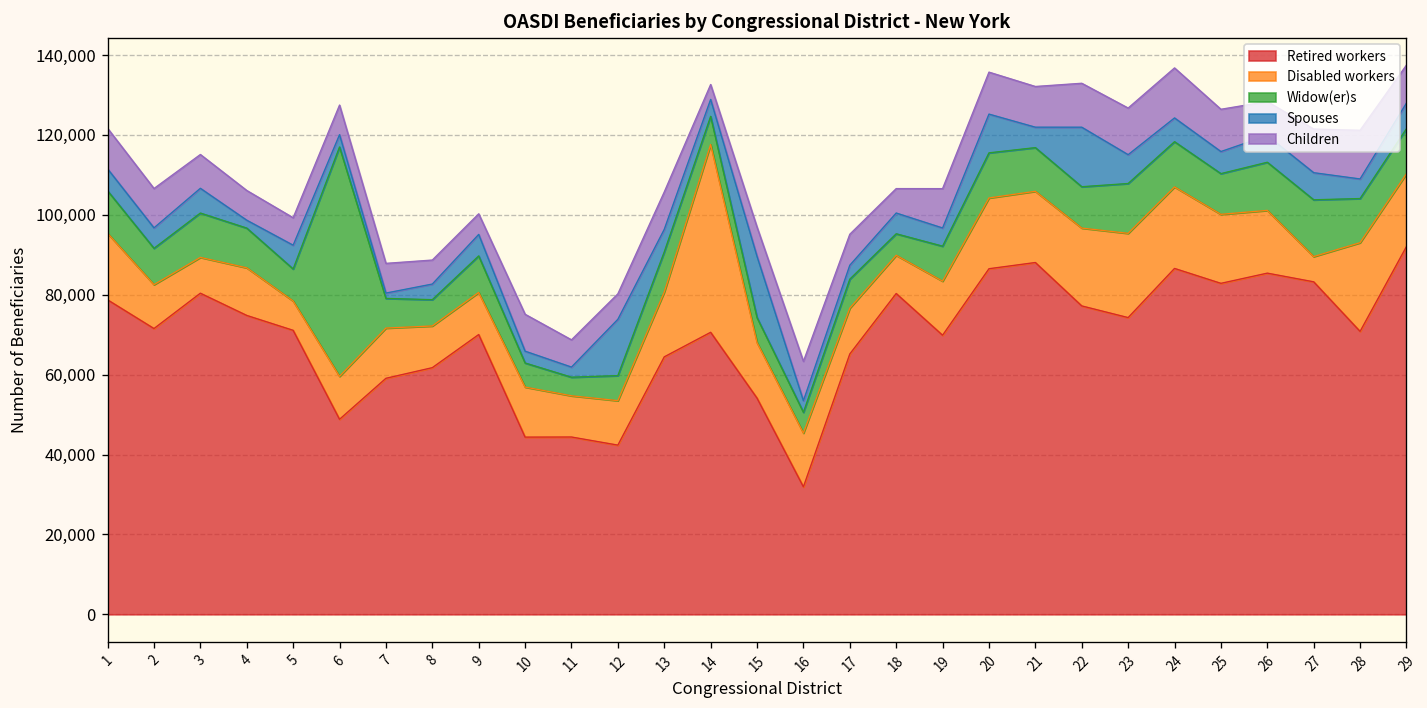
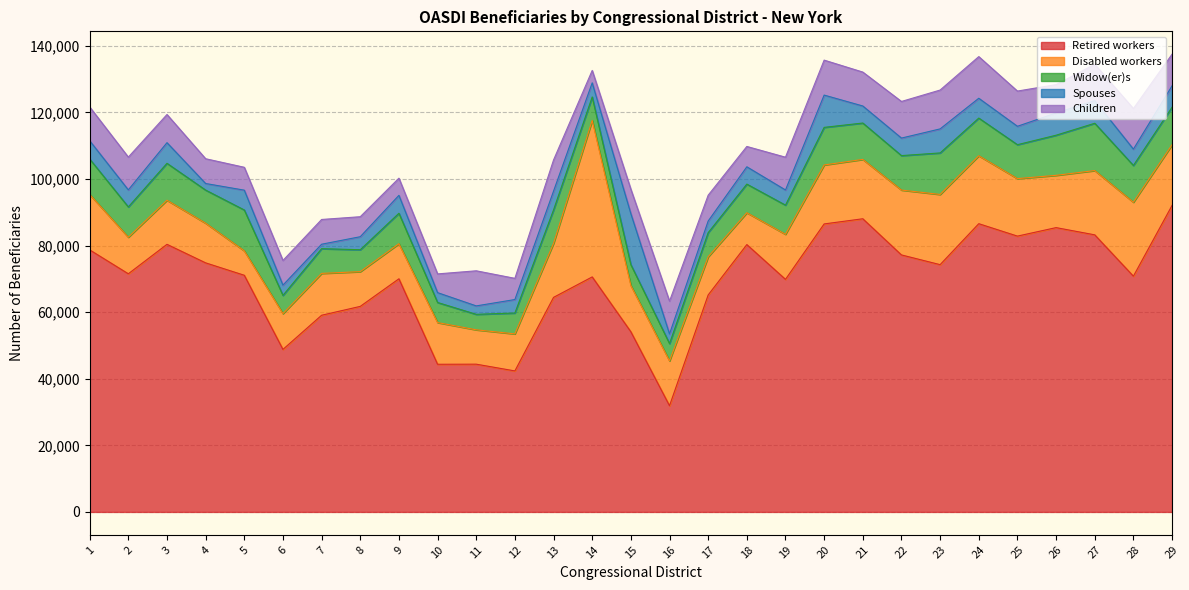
  {
    "Retired workers": {
      "1": "79,000",
      "2": "72,000",
      "3": "80,000",
      "4": "75,000",
      "5": "71,000",
      "6": "49,000",
      "7": "59,000",
      "8": "62,000",
      "9": "70,000",
      "10": "44,000",
      "11": "44,000",
      "12": "42,000",
      "13": "64,000",
      "14": "71,000",
      "15": "54,000",
      "16": "32,000",
      "17": "65,000",
      "18": "80,000",
      "19": "70,000",
      "20": "87,000",
      "21": "88,000",
      "22": "77,000",
      "23": "74,000",
      "24": "87,000",
      "25": "83,000",
      "26": "85,000",
      "27": "83,000",
      "28": "71,000",
      "29": "92,000"
    },
    "Disabled workers": {
      "1": "17,000",
      "2": "11,000",
-     "3": "9,000",
+     "3": "13,000",
      "4": "12,000",
      "5": "7,000",
      "6": "11,000",
      "7": "13,000",
      "8": "10,000",
      "9": "11,000",
      "10": "13,000",
      "11": "10,000",
      "12": "11,000",
      "13": "16,000",
      "14": "47,000",
      "15": "14,000",
      "16": "13,000",
      "17": "11,000",
      "18": "10,000",
      "19": "14,000",
      "20": "18,000",
      "21": "18,000",
      "22": "19,000",
      "23": "21,000",
      "24": "20,000",
      "25": "17,000",
      "26": "16,000",
-     "27": "6,000",
+     "27": "19,000",
      "28": "22,000",
      "29": "18,000"
    },
    "Widow(er)s": {
      "1": "11,000",
      "2": "9,000",
      "3": "11,000",
      "4": "10,000",
-     "5": "8,000",
-     "6": "57,000",
+     "5": "12,000",
+     "6": "5,000",
      "7": "7,000",
      "8": "7,000",
      "9": "9,000",
      "10": "6,000",
      "11": "5,000",
      "12": "6,000",
      "13": "10,000",
      "14": "7,000",
      "15": "6,000",
      "16": "5,000",
      "17": "7,000",
-     "18": "5,000",
+     "18": "9,000",
      "19": "9,000",
      "20": "11,000",
      "21": "11,000",
      "22": "10,000",
      "23": "12,000",
      "24": "11,000",
      "25": "10,000",
      "26": "12,000",
      "27": "14,000",
      "28": "11,000",
      "29": "11,000"
    },
    "Spouses": {
      "1": "5,000",
      "2": "5,000",
      "3": "6,000",
      "4": "2,000",
      "5": "6,000",
      "6": "3,000",
      "7": "1,000",
      "8": "4,000",
      "9": "5,000",
      "10": "3,000",
      "11": "3,000",
-     "12": "14,000",
+     "12": "4,000",
      "13": "6,000",
      "14": "4,000",
      "15": "15,000",
      "16": "3,000",
      "17": "3,000",
      "18": "5,000",
      "19": "5,000",
      "20": "10,000",
      "21": "5,000",
-     "22": "15,000",
+     "22": "5,000",
      "23": "7,000",
      "24": "6,000",
      "25": "6,000",
      "28": "5,000",
      "29": "6,000"
    },
    "Children": {
      "1": "10,000",
      "2": "10,000",
      "3": "8,000",
      "4": "7,000",
      "5": "7,000",
      "6": "7,000",
      "7": "7,000",
      "8": "6,000",
      "9": "5,000",
-     "10": "9,000",
-     "11": "7,000",
+     "10": "6,000",
+     "11": "11,000",
      "12": "6,000",
      "13": "9,000",
      "14": "4,000",
      "15": "7,000",
      "16": "10,000",
      "17": "8,000",
      "18": "6,000",
      "19": "10,000",
      "20": "11,000",
      "21": "10,000",
      "22": "11,000",
      "23": "12,000",
      "24": "13,000",
      "25": "11,000",
      "29": "10,000"
    }
  }
